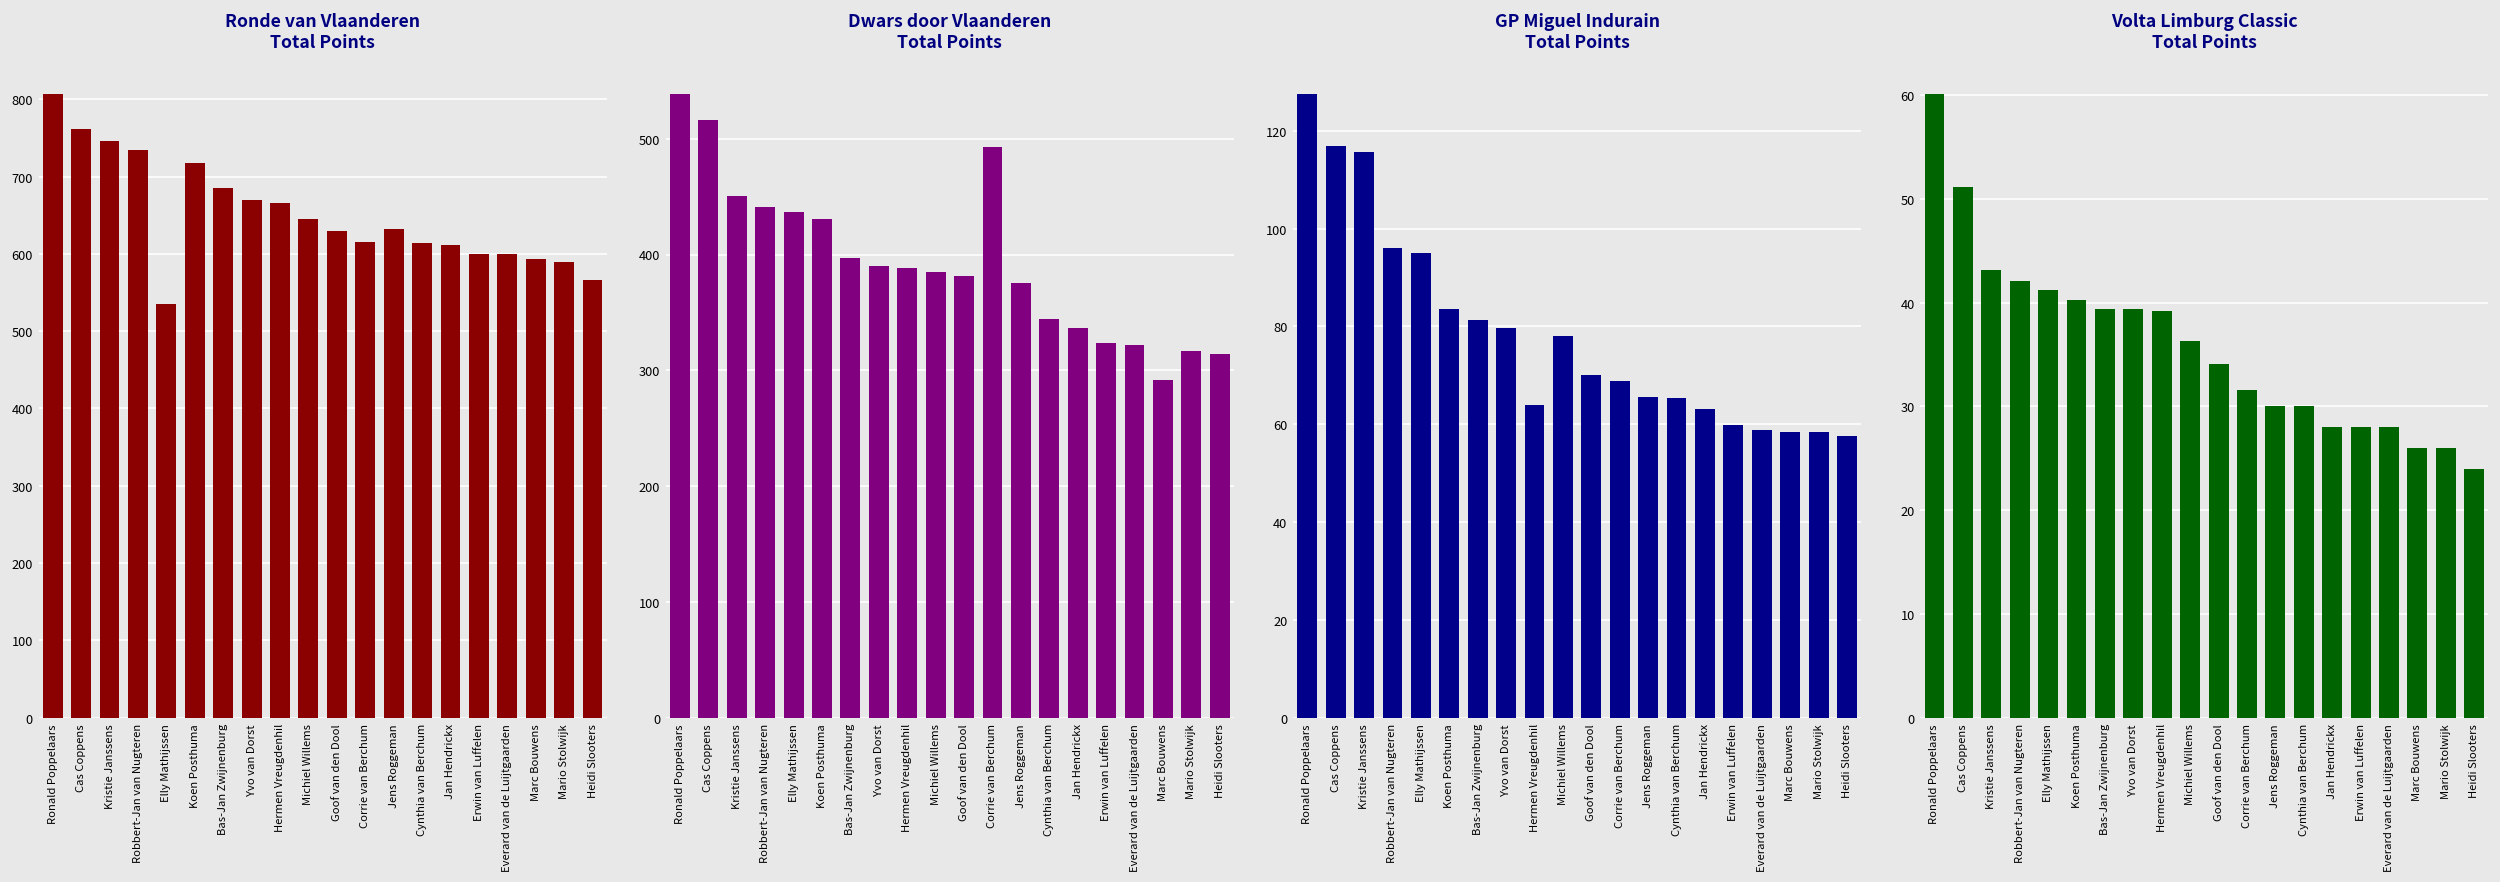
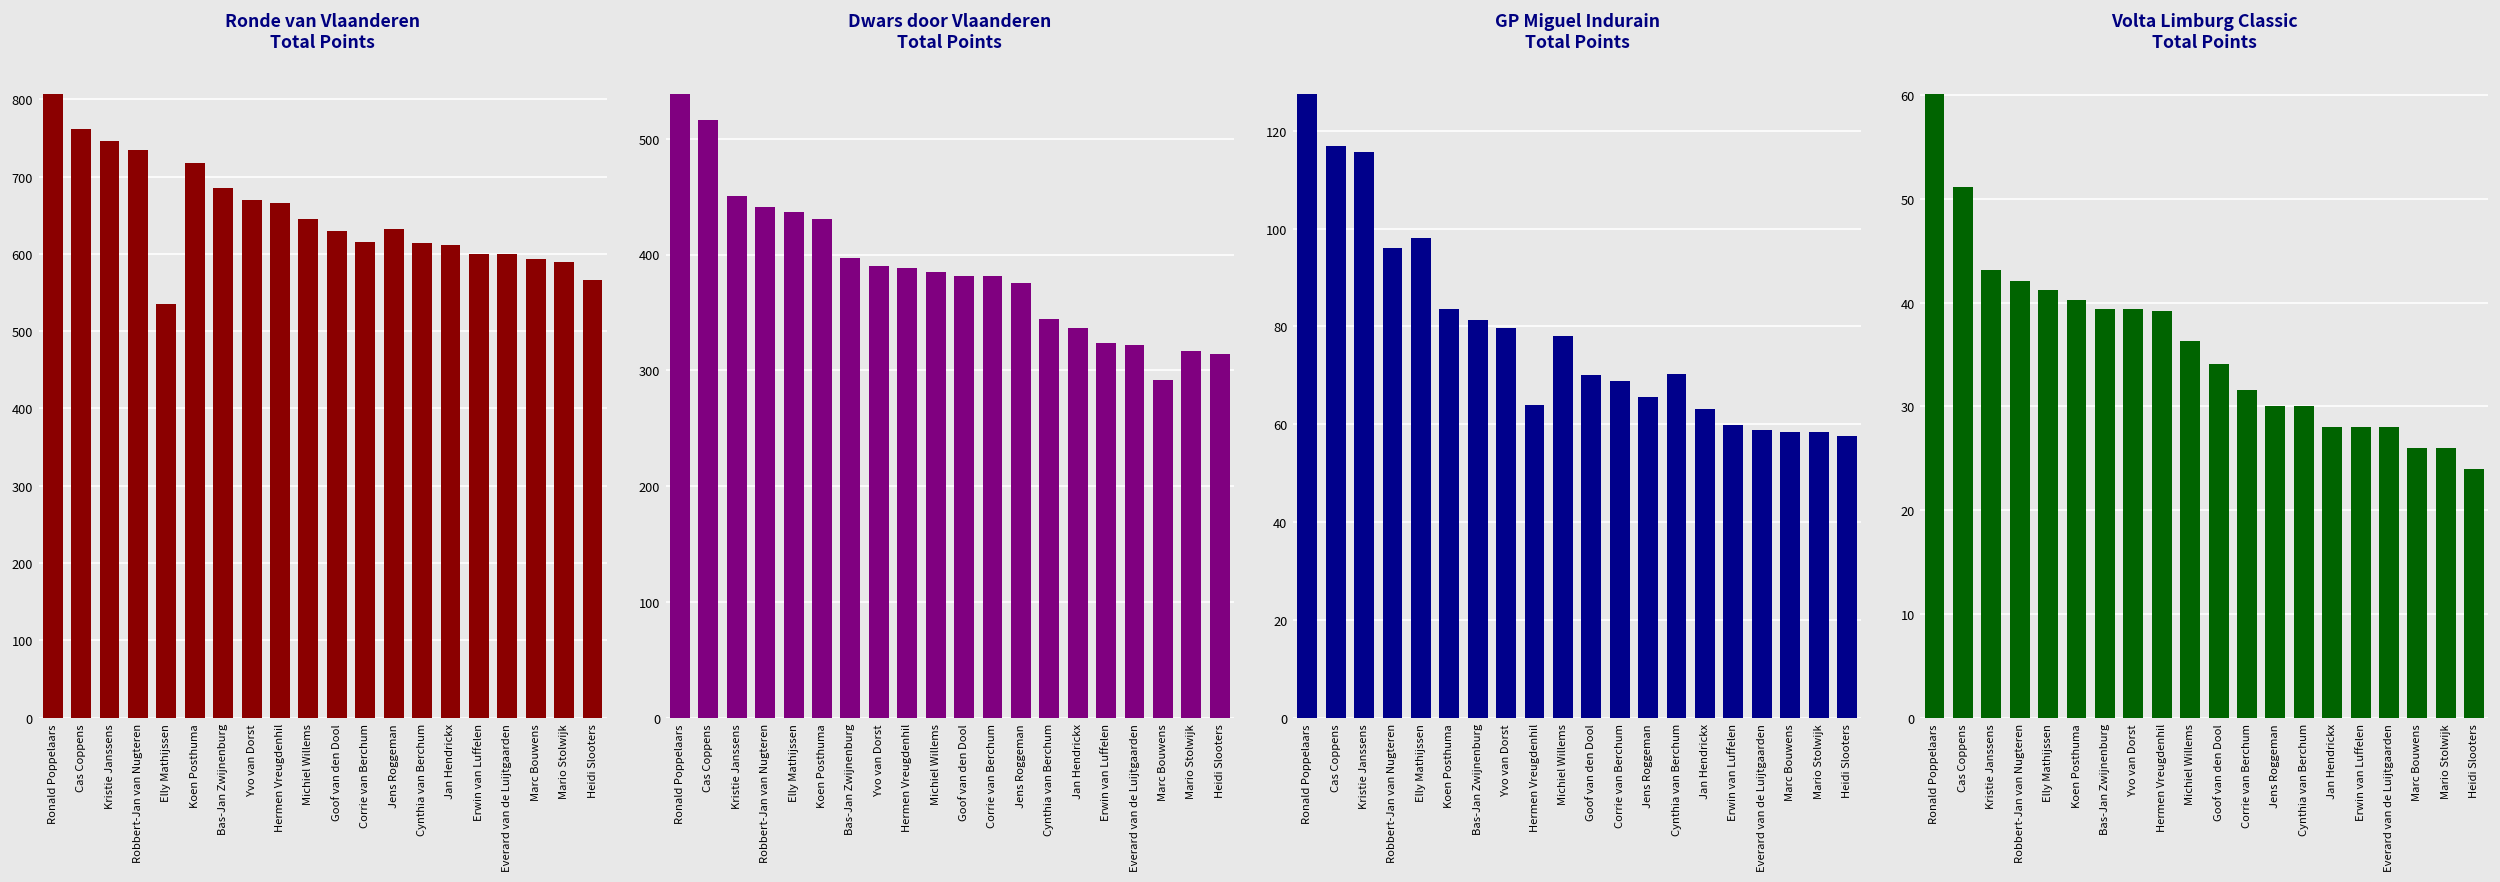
  {
    "Ronde van Vlaanderen Total Points": {
      "Ronald Poppelaars": 810,
      "Cas Coppens": 760,
      "Kristie Janssens": 750,
      "Robbert-Jan van Nugteren": 730,
      "Elly Mathijssen": 540,
      "Koen Posthuma": 720,
      "Bas-Jan Zwijnenburg": 690,
      "Yvo van Dorst": 670,
      "Hermen Vreugdenhil": 670,
      "Michiel Willems": 650,
      "Goof van den Dool": 630,
      "Corrie van Berchum": 620,
      "Jens Roggeman": 630,
      "Cynthia van Berchum": 610,
      "Jan Hendrickx": 610,
      "Erwin van Luffelen": 600,
      "Everard van de Luijtgaarden": 600,
      "Marc Bouwens": 590,
      "Mario Stolwijk": 590,
      "Heidi Slooters": 570
    },
    "Dwars door Vlaanderen Total Points": {
      "Ronald Poppelaars": 538,
      "Cas Coppens": 516,
      "Kristie Janssens": 451,
      "Robbert-Jan van Nugteren": 441,
      "Elly Mathijssen": 437,
      "Koen Posthuma": 431,
      "Bas-Jan Zwijnenburg": 397,
      "Yvo van Dorst": 390,
      "Hermen Vreugdenhil": 388,
      "Michiel Willems": 385,
      "Goof van den Dool": 382,
-     "Corrie van Berchum": 493,
+     "Corrie van Berchum": 381,
      "Jens Roggeman": 376,
      "Cynthia van Berchum": 344,
      "Jan Hendrickx": 336,
      "Erwin van Luffelen": 323,
      "Everard van de Luijtgaarden": 322,
      "Marc Bouwens": 292,
      "Mario Stolwijk": 317,
      "Heidi Slooters": 314
    },
    "GP Miguel Indurain Total Points": {
      "Ronald Poppelaars": 128,
      "Cas Coppens": 117,
      "Kristie Janssens": 116,
      "Robbert-Jan van Nugteren": 96,
-     "Elly Mathijssen": 95,
+     "Elly Mathijssen": 98,
      "Koen Posthuma": 84,
      "Bas-Jan Zwijnenburg": 81,
      "Yvo van Dorst": 80,
      "Hermen Vreugdenhil": 64,
      "Michiel Willems": 78,
      "Goof van den Dool": 70,
      "Corrie van Berchum": 69,
      "Jens Roggeman": 66,
-     "Cynthia van Berchum": 65,
+     "Cynthia van Berchum": 70,
      "Jan Hendrickx": 63,
      "Erwin van Luffelen": 60,
      "Everard van de Luijtgaarden": 59,
      "Marc Bouwens": 59,
      "Mario Stolwijk": 58,
      "Heidi Slooters": 58
    },
    "Volta Limburg Classic Total Points": {
      "Ronald Poppelaars": 60,
      "Cas Coppens": 51,
      "Kristie Janssens": 43,
      "Robbert-Jan van Nugteren": 42,
      "Elly Mathijssen": 41,
      "Koen Posthuma": 40,
      "Bas-Jan Zwijnenburg": 39,
      "Yvo van Dorst": 39,
      "Hermen Vreugdenhil": 39,
      "Michiel Willems": 36,
      "Goof van den Dool": 34,
      "Corrie van Berchum": 32,
      "Jens Roggeman": 30,
      "Cynthia van Berchum": 30,
      "Jan Hendrickx": 28,
      "Erwin van Luffelen": 28,
      "Everard van de Luijtgaarden": 28,
      "Marc Bouwens": 26,
      "Mario Stolwijk": 26,
      "Heidi Slooters": 24
    }
  }
